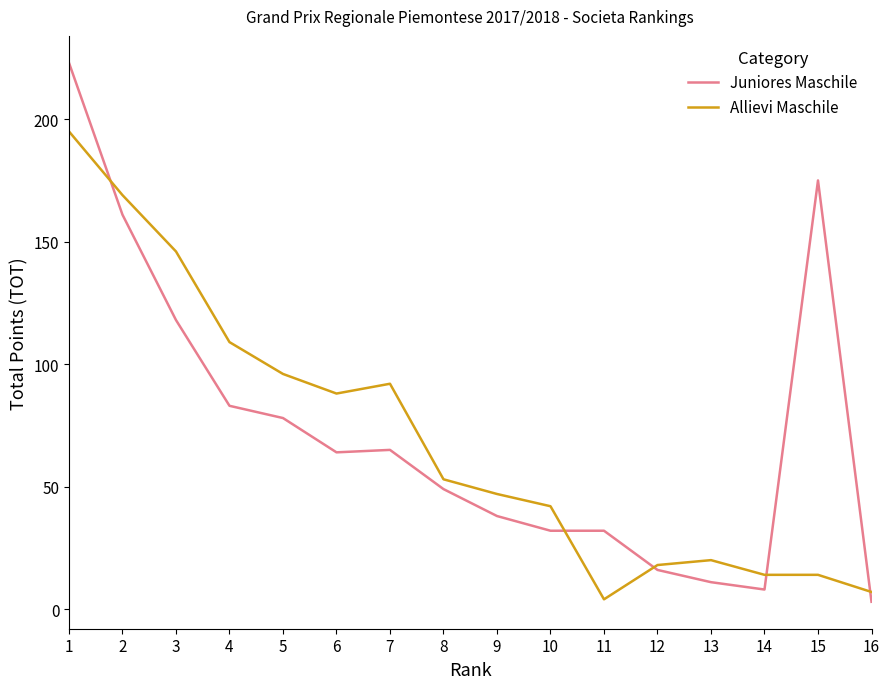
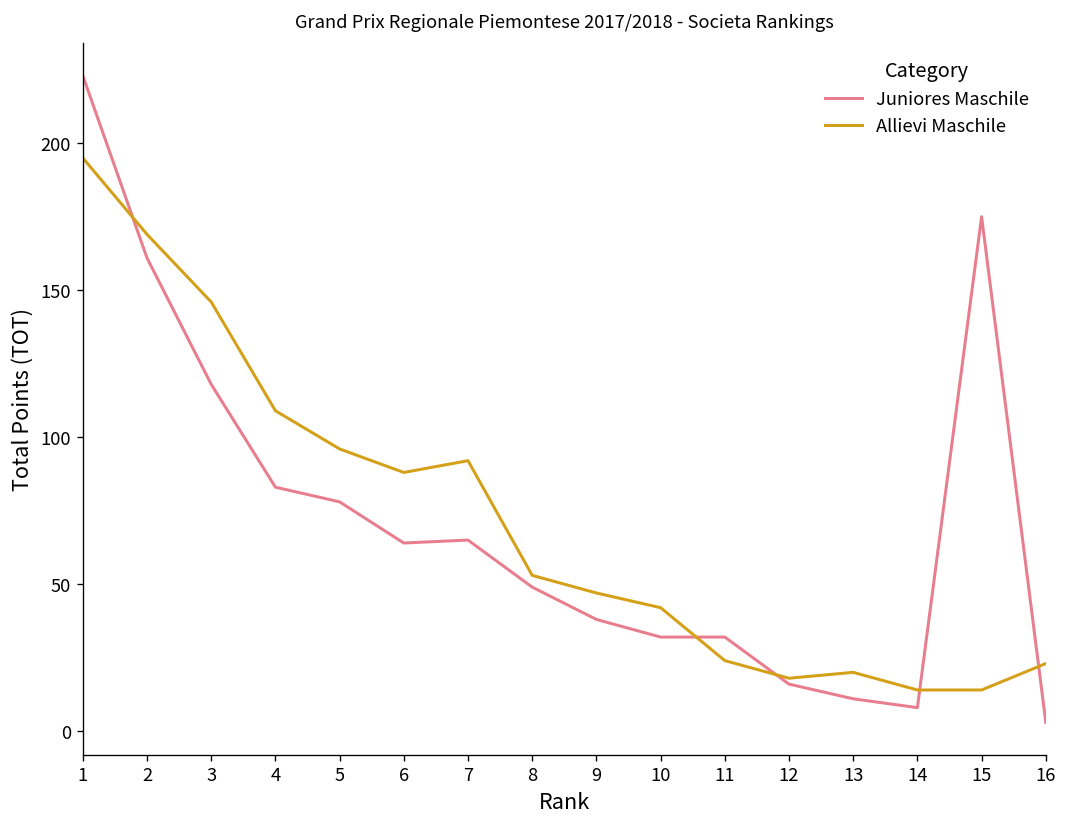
  {
    "Juniores Maschile": {
      "1": 223,
      "2": 161,
      "3": 118,
      "4": 83,
      "5": 78,
      "6": 64,
      "7": 65,
      "8": 49,
      "9": 38,
      "10": 32,
      "11": 32,
      "12": 16,
      "13": 11,
      "14": 8,
      "15": 175,
      "16": 3
    },
    "Allievi Maschile": {
      "1": 195,
      "2": 169,
      "3": 146,
      "4": 109,
      "5": 96,
      "6": 88,
      "7": 92,
      "8": 53,
      "9": 47,
      "10": 42,
-     "11": 4,
+     "11": 24,
      "12": 18,
      "13": 20,
      "14": 14,
      "15": 14,
-     "16": 7
+     "16": 23
    }
  }
